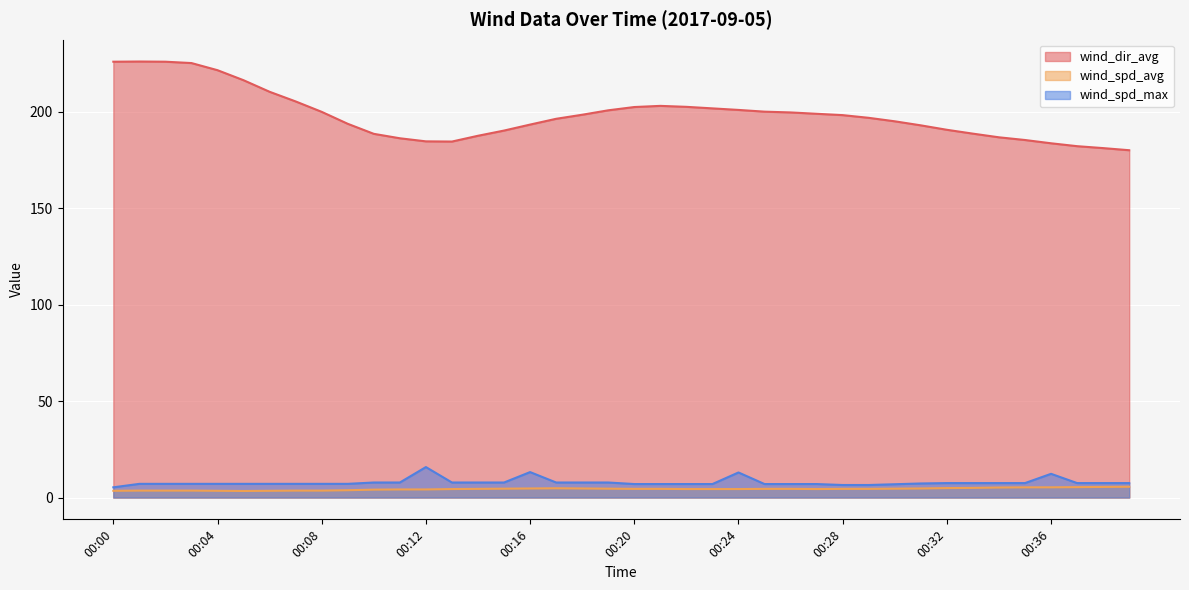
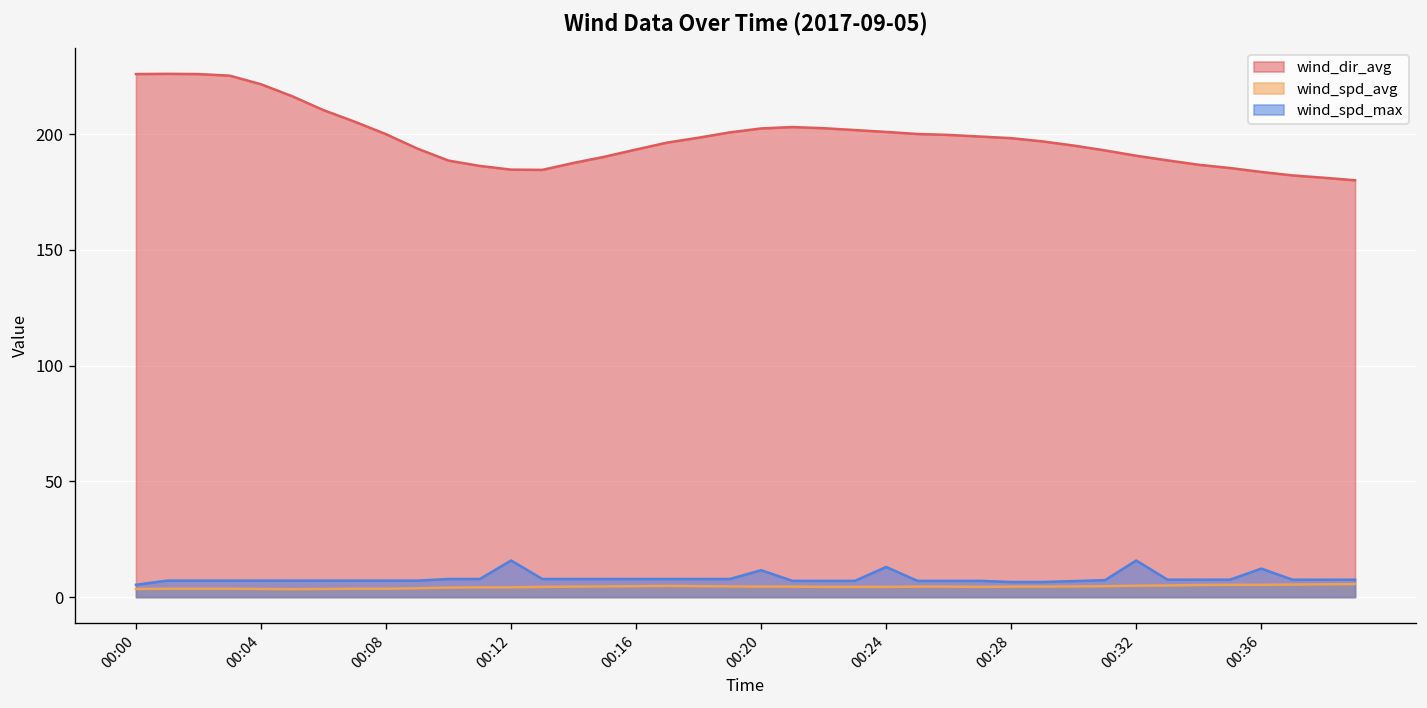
  {
    "wind_spd_max": {
      "00:00": 5,
      "00:04": 7,
      "00:08": 7,
      "00:12": 16,
-     "00:16": 13,
-     "00:20": 7,
+     "00:16": 8,
+     "00:20": 12,
      "00:24": 13,
      "00:28": 7,
-     "00:32": 8,
+     "00:32": 16,
      "00:36": 12
    }
  }
